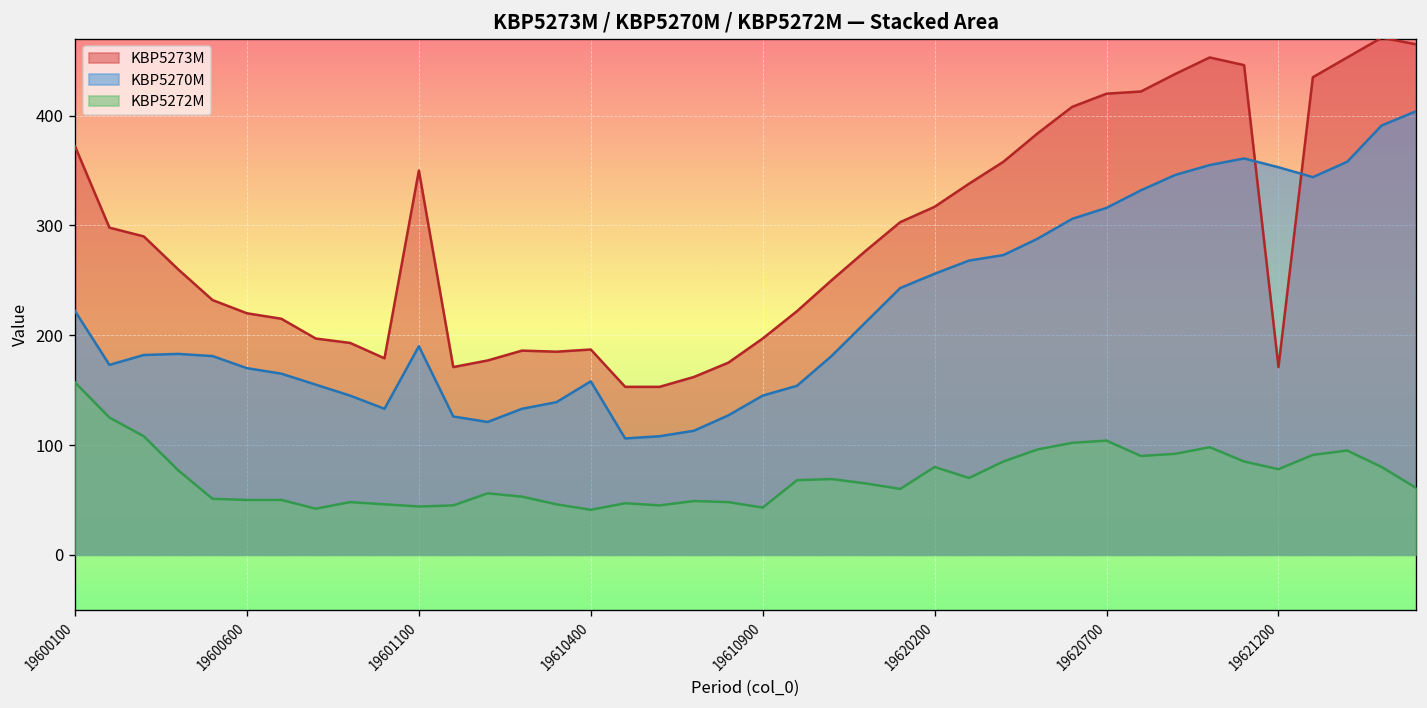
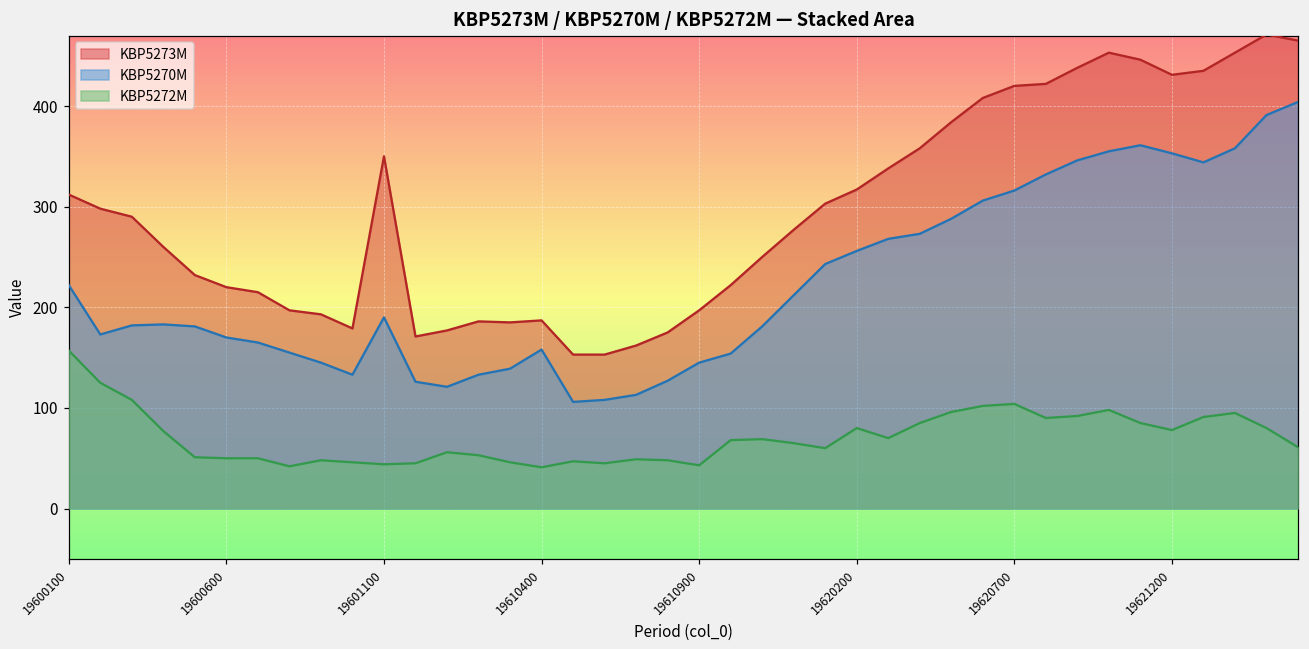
  {
    "KBP5273M": {
-     "19600100": 370,
+     "19600100": 310,
      "19600600": 220,
      "19601100": 350,
      "19610400": 190,
      "19610900": 200,
      "19620200": 320,
      "19620700": 420,
-     "19621200": 170
+     "19621200": 430
    },
    "KBP5270M": {
      "19600100": 220,
      "19600600": 170,
      "19601100": 190,
      "19610400": 160,
      "19610900": 150,
      "19620200": 260,
      "19620700": 320,
      "19621200": 350
    },
    "KBP5272M": {
      "19600100": 160,
      "19600600": 50,
      "19601100": 40,
      "19610400": 40,
      "19610900": 40,
      "19620200": 80,
      "19620700": 100,
      "19621200": 80
    }
  }
